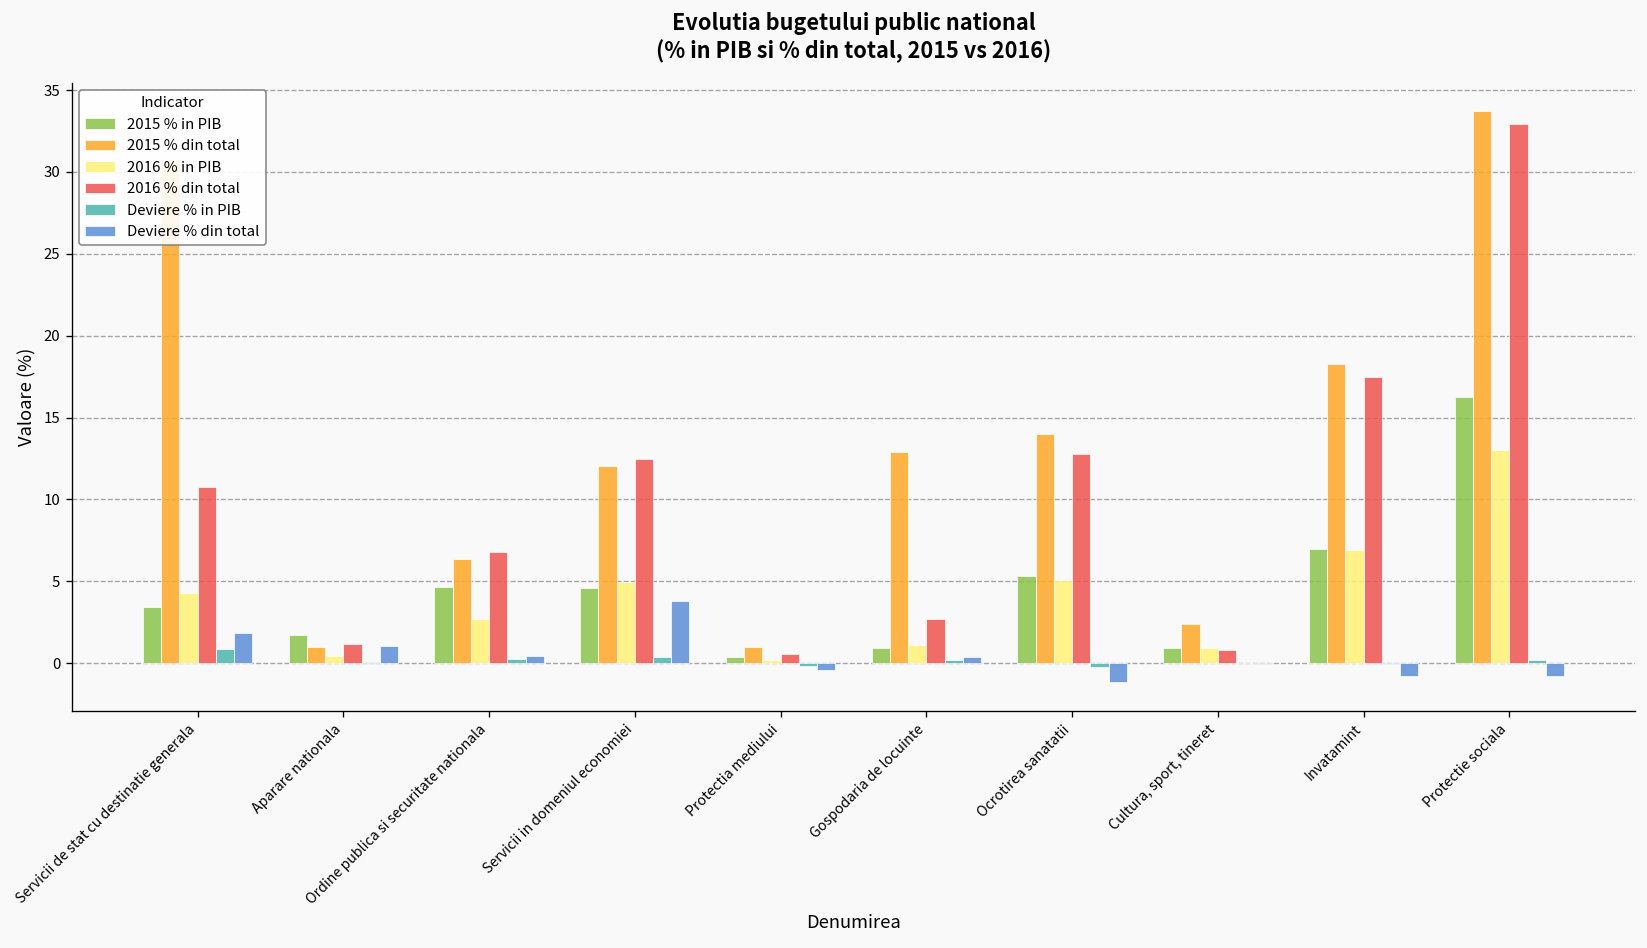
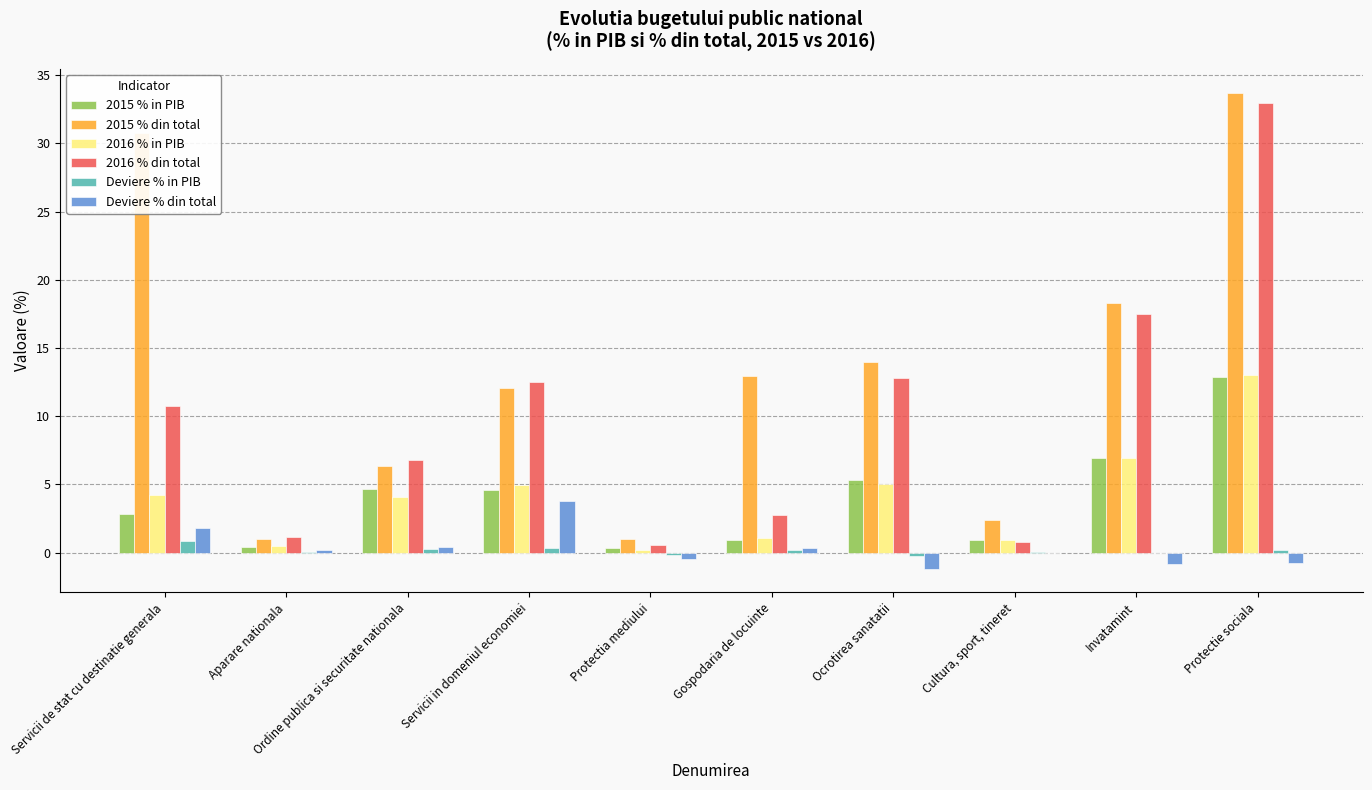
  {
    "2015 % in PIB": {
-     "Servicii de stat cu destinatie generala": 3.4,
-     "Aparare nationala": 1.7,
+     "Servicii de stat cu destinatie generala": 2.8,
+     "Aparare nationala": 0.4,
      "Ordine publica si securitate nationala": 4.6,
      "Servicii in domeniul economiei": 4.6,
      "Protectia mediului": 0.4,
      "Gospodaria de locuinte": 0.9,
      "Ocrotirea sanatatii": 5.3,
      "Cultura, sport, tineret": 0.9,
      "Invatamint": 7.0,
-     "Protectie sociala": 16.2
+     "Protectie sociala": 12.9
    },
    "2015 % din total": {
      "Aparare nationala": 1.0,
      "Ordine publica si securitate nationala": 6.3,
      "Servicii in domeniul economiei": 12.0,
      "Protectia mediului": 1.0,
      "Gospodaria de locuinte": 12.9,
      "Ocrotirea sanatatii": 14.0,
      "Cultura, sport, tineret": 2.4,
      "Invatamint": 18.3,
      "Protectie sociala": 33.7
    },
    "2016 % in PIB": {
      "Servicii de stat cu destinatie generala": 4.3,
      "Aparare nationala": 0.5,
-     "Ordine publica si securitate nationala": 2.7,
+     "Ordine publica si securitate nationala": 4.1,
      "Servicii in domeniul economiei": 4.9,
      "Protectia mediului": 0.2,
      "Gospodaria de locuinte": 1.1,
      "Ocrotirea sanatatii": 5.1,
      "Cultura, sport, tineret": 0.9,
      "Invatamint": 6.9,
      "Protectie sociala": 13.0
    },
    "2016 % din total": {
      "Servicii de stat cu destinatie generala": 10.8,
      "Aparare nationala": 1.1,
      "Ordine publica si securitate nationala": 6.8,
      "Servicii in domeniul economiei": 12.5,
      "Protectia mediului": 0.5,
      "Gospodaria de locuinte": 2.7,
      "Ocrotirea sanatatii": 12.8,
      "Cultura, sport, tineret": 0.8,
      "Invatamint": 17.5,
      "Protectie sociala": 32.9
    },
    "Deviere % in PIB": {
      "Servicii de stat cu destinatie generala": 0.8,
      "Ordine publica si securitate nationala": 0.3,
      "Servicii in domeniul economiei": 0.3,
      "Ocrotirea sanatatii": -0.3
    },
    "Deviere % din total": {
      "Servicii de stat cu destinatie generala": 1.8,
-     "Aparare nationala": 1.0,
+     "Aparare nationala": 0.2,
      "Ordine publica si securitate nationala": 0.4,
      "Servicii in domeniul economiei": 3.8,
      "Protectia mediului": -0.4,
      "Gospodaria de locuinte": 0.4,
      "Ocrotirea sanatatii": -1.2,
      "Invatamint": -0.8,
      "Protectie sociala": -0.8
    }
  }
